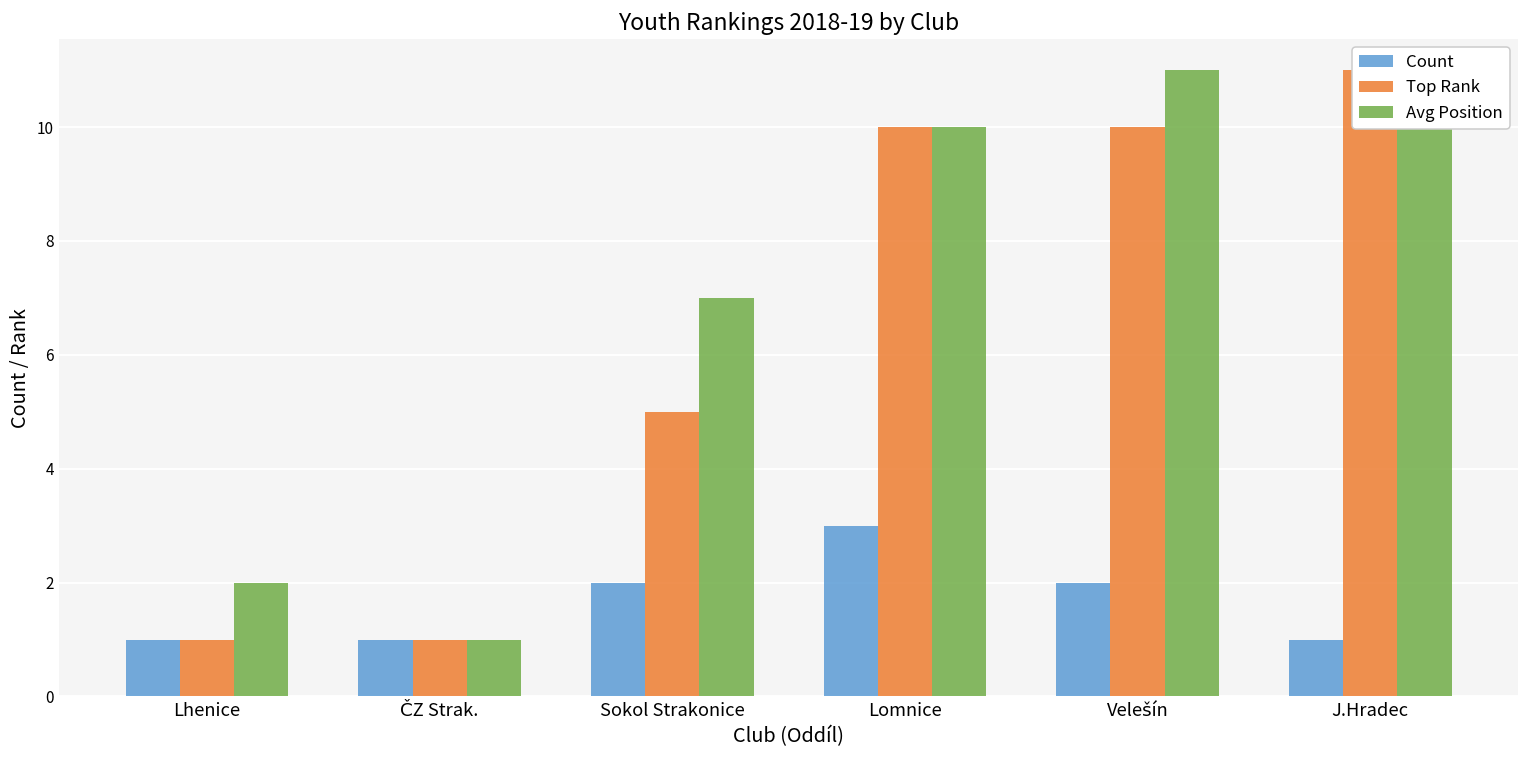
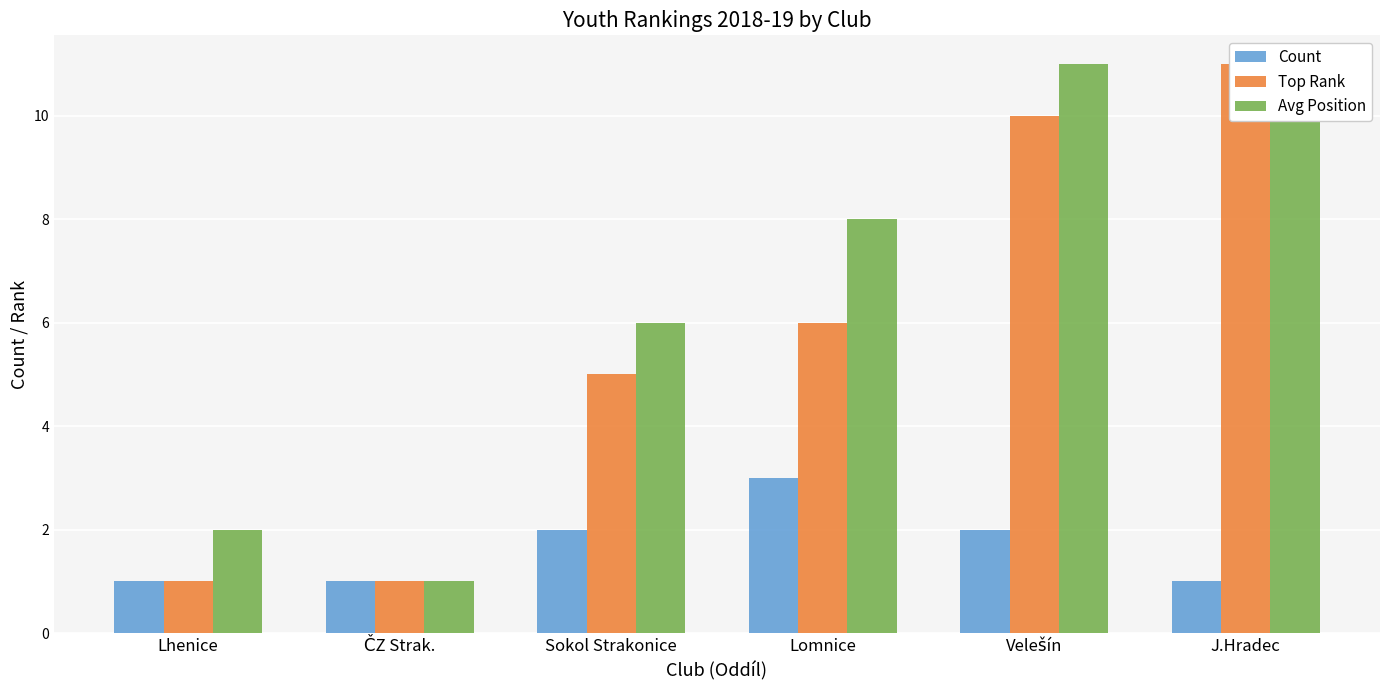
  {
    "Count": {
      "Lhenice": 1,
      "ČZ Strak.": 1,
      "Sokol Strakonice": 2,
      "Lomnice": 3,
      "Velešín": 2,
      "J.Hradec": 1
    },
    "Top Rank": {
      "Lhenice": 1,
      "ČZ Strak.": 1,
      "Sokol Strakonice": 5,
-     "Lomnice": 10,
+     "Lomnice": 6,
      "Velešín": 10
    },
    "Avg Position": {
      "Lhenice": 2,
      "ČZ Strak.": 1,
-     "Sokol Strakonice": 7,
-     "Lomnice": 10,
+     "Sokol Strakonice": 6,
+     "Lomnice": 8,
      "Velešín": 11
    }
  }
